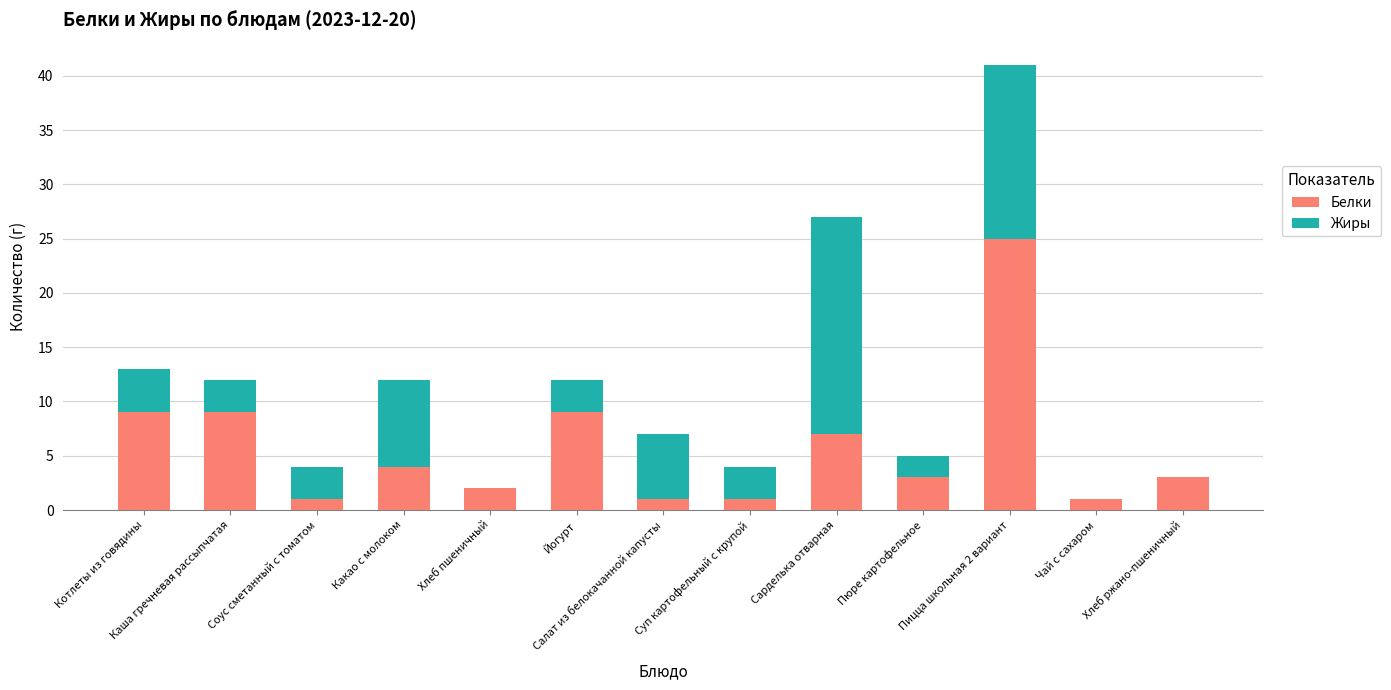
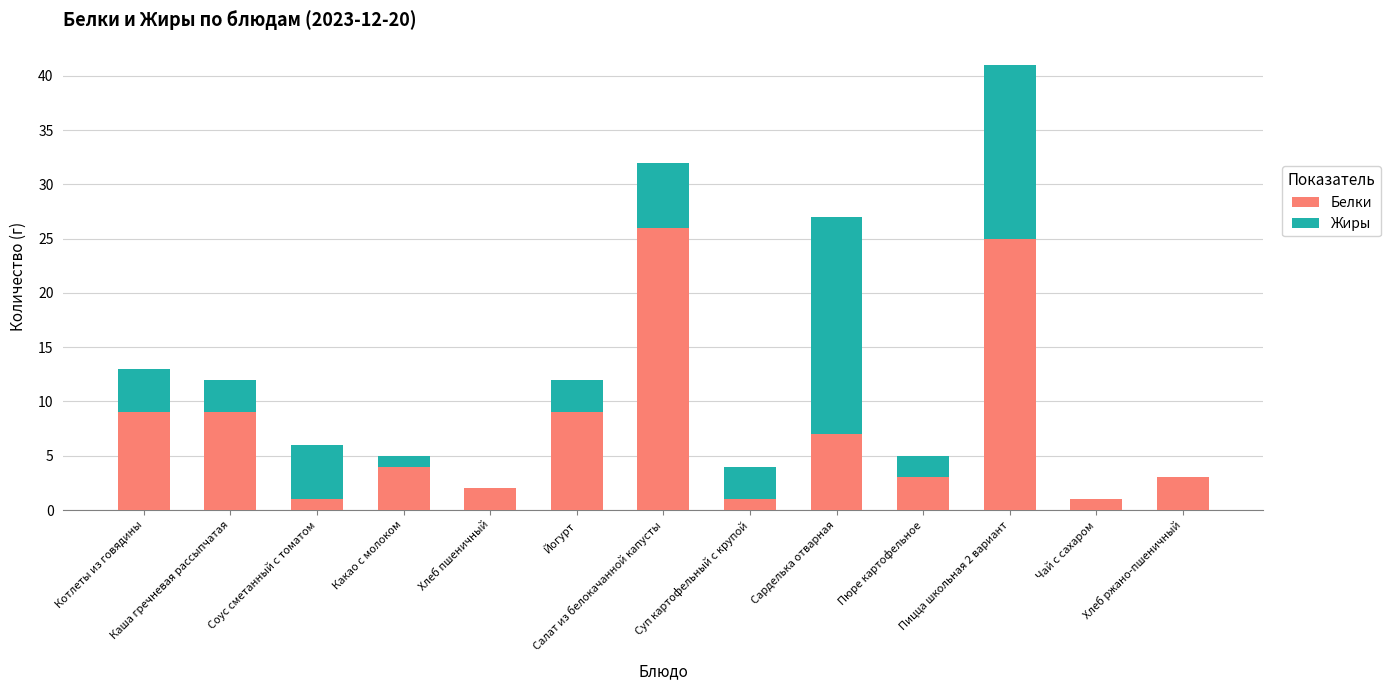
  {
    "Белки": {
      "Котлеты из говядины": 9,
      "Каша гречневая рассыпчатая": 9,
      "Соус сметанный с томатом": 1,
      "Какао с молоком": 4,
      "Хлеб пшеничный": 2,
      "Йогурт": 9,
-     "Салат из белокачанной капусты": 1,
+     "Салат из белокачанной капусты": 26,
      "Суп картофельный с крупой": 1,
      "Сарделька отварная": 7,
      "Пюре картофельное": 3,
      "Пицца школьная 2 вариант": 25,
      "Чай с сахаром": 1,
      "Хлеб ржано-пшеничный": 3
    },
    "Жиры": {
      "Котлеты из говядины": 4,
      "Каша гречневая рассыпчатая": 3,
-     "Соус сметанный с томатом": 3,
-     "Какао с молоком": 8,
+     "Соус сметанный с томатом": 5,
+     "Какао с молоком": 1,
      "Хлеб пшеничный": 0,
      "Йогурт": 3,
      "Салат из белокачанной капусты": 6,
      "Суп картофельный с крупой": 3,
      "Сарделька отварная": 20,
      "Пюре картофельное": 2,
      "Пицца школьная 2 вариант": 16,
      "Чай с сахаром": 0,
      "Хлеб ржано-пшеничный": 0
    }
  }
